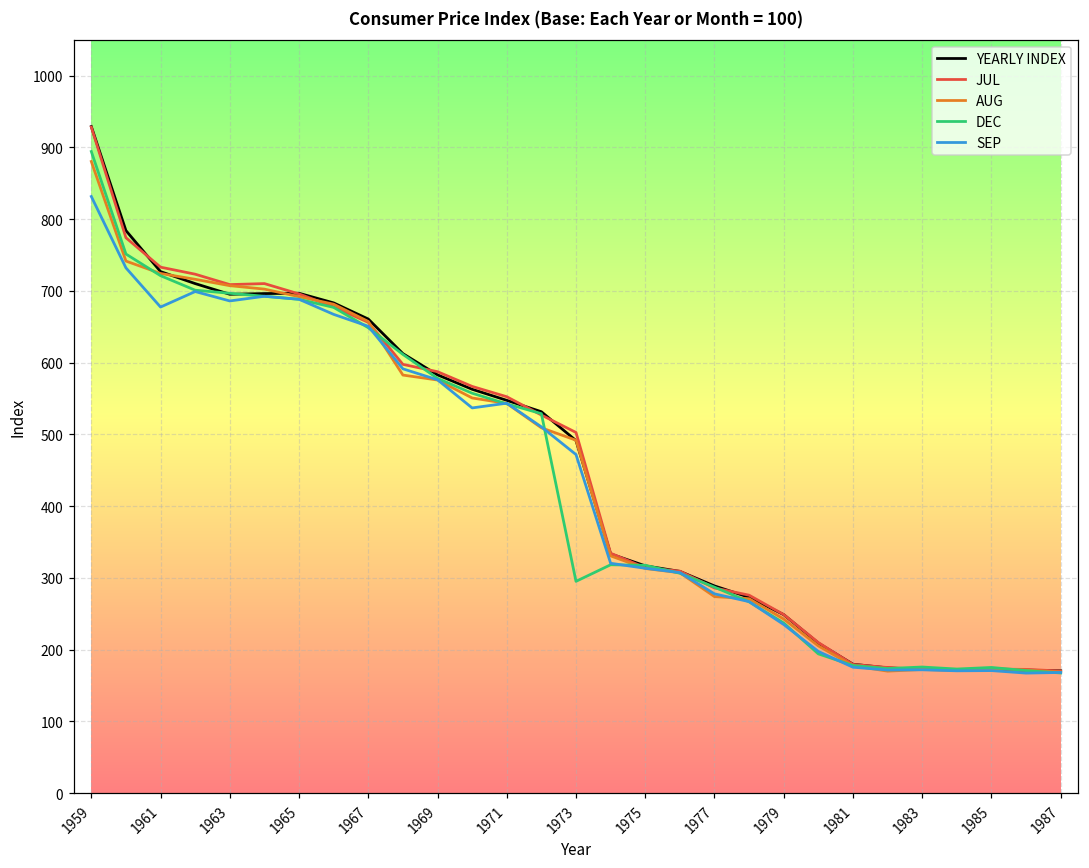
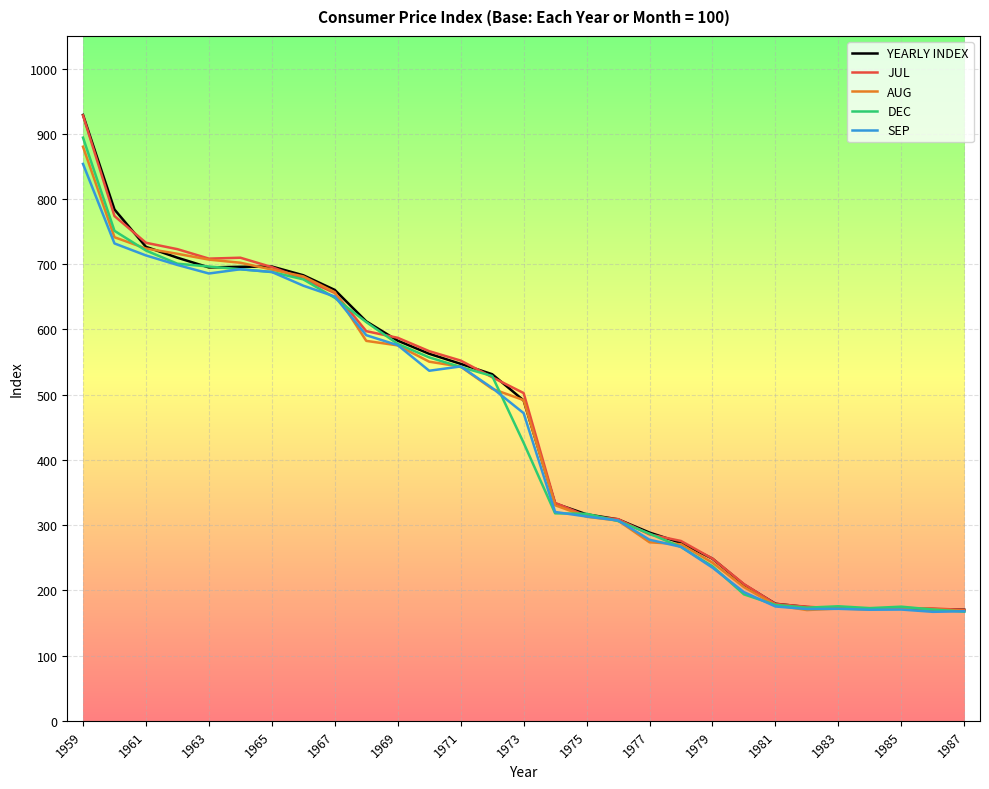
  {
    "YEARLY INDEX": {
      "1969": 580,
      "1971": 550
    },
    "DEC": {
      "1959": 890,
-     "1973": 300
+     "1973": 430
    },
    "SEP": {
-     "1959": 830,
-     "1961": 680,
+     "1959": 850,
+     "1961": 710,
      "1963": 690,
      "1973": 470
    }
  }
